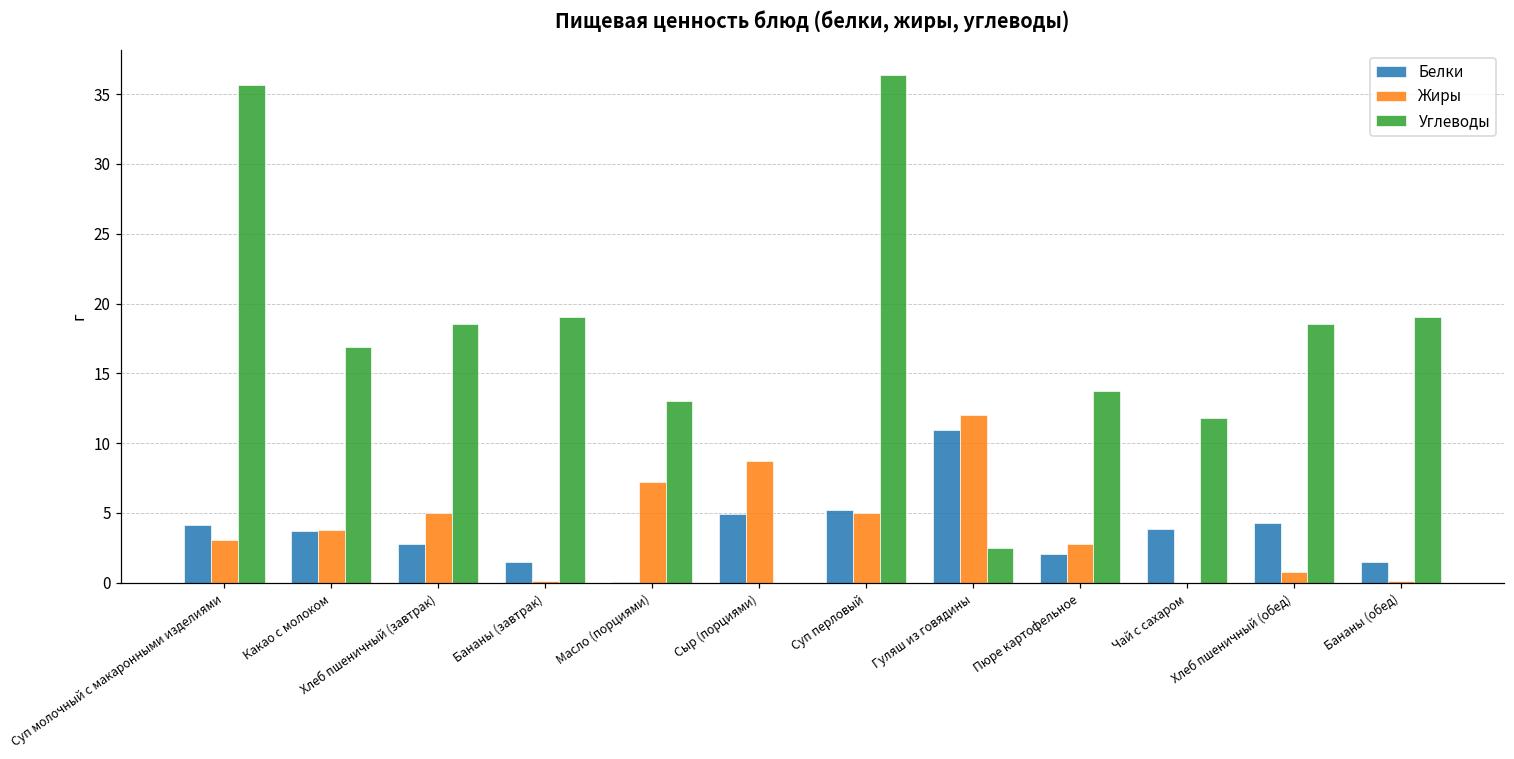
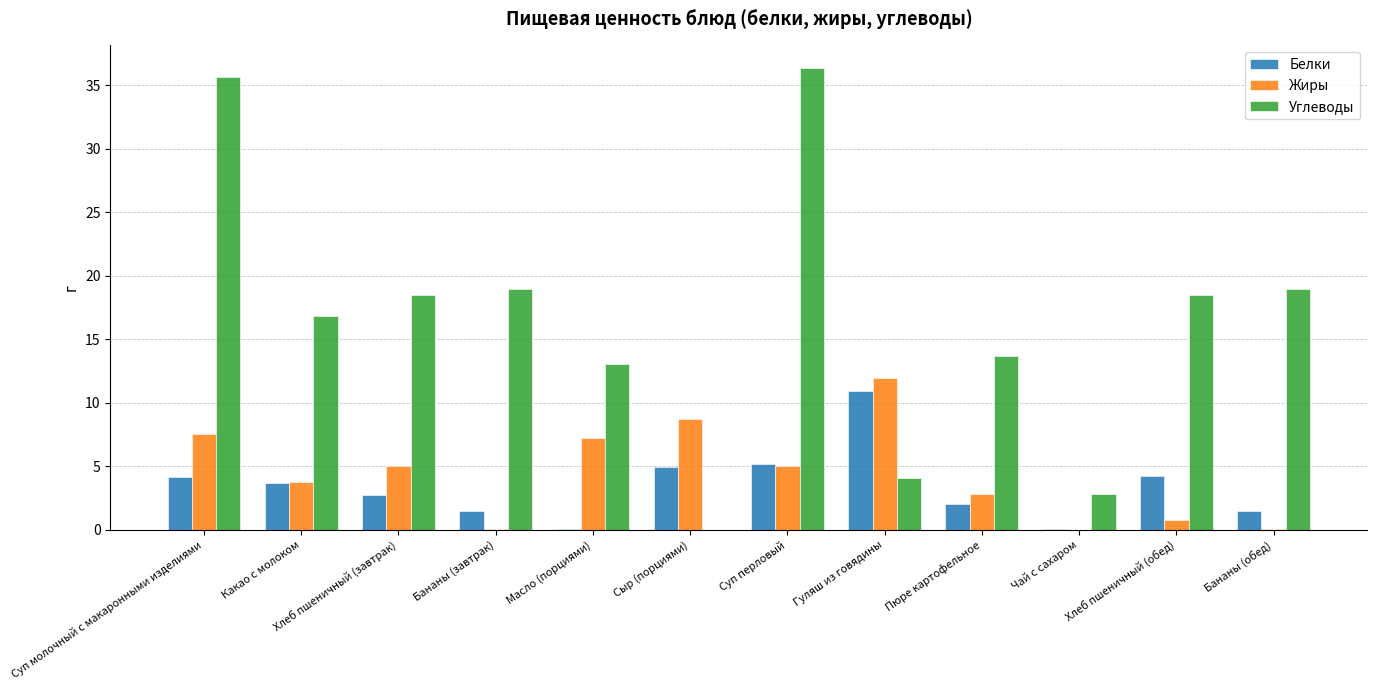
  {
    "Белки": {
      "Суп молочный с макаронными изделиями": 4.2,
      "Какао с молоком": 3.7,
      "Хлеб пшеничный (завтрак)": 2.8,
      "Бананы (завтрак)": 1.5,
      "Сыр (порциями)": 4.9,
      "Суп перловый": 5.2,
      "Гуляш из говядины": 10.9,
      "Пюре картофельное": 2.1,
-     "Чай с сахаром": 3.8,
+     "Чай с сахаром": 0.1,
      "Хлеб пшеничный (обед)": 4.3,
      "Бананы (обед)": 1.5
    },
    "Жиры": {
-     "Суп молочный с макаронными изделиями": 3.0,
+     "Суп молочный с макаронными изделиями": 7.6,
      "Какао с молоком": 3.8,
      "Хлеб пшеничный (завтрак)": 5.0,
      "Масло (порциями)": 7.3,
      "Сыр (порциями)": 8.7,
      "Суп перловый": 5.0,
      "Гуляш из говядины": 12.0,
      "Пюре картофельное": 2.8,
      "Хлеб пшеничный (обед)": 0.8
    },
    "Углеводы": {
      "Суп молочный с макаронными изделиями": 35.6,
      "Какао с молоком": 16.9,
      "Хлеб пшеничный (завтрак)": 18.5,
      "Бананы (завтрак)": 19.0,
      "Масло (порциями)": 13.1,
      "Сыр (порциями)": 0.0,
      "Суп перловый": 36.3,
-     "Гуляш из говядины": 2.5,
+     "Гуляш из говядины": 4.1,
      "Пюре картофельное": 13.7,
-     "Чай с сахаром": 11.8,
+     "Чай с сахаром": 2.8,
      "Хлеб пшеничный (обед)": 18.5,
      "Бананы (обед)": 19.0
    }
  }
